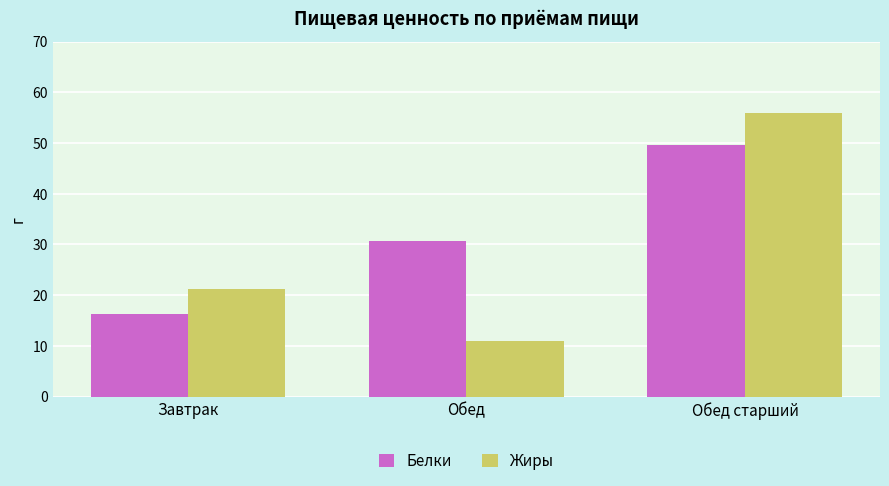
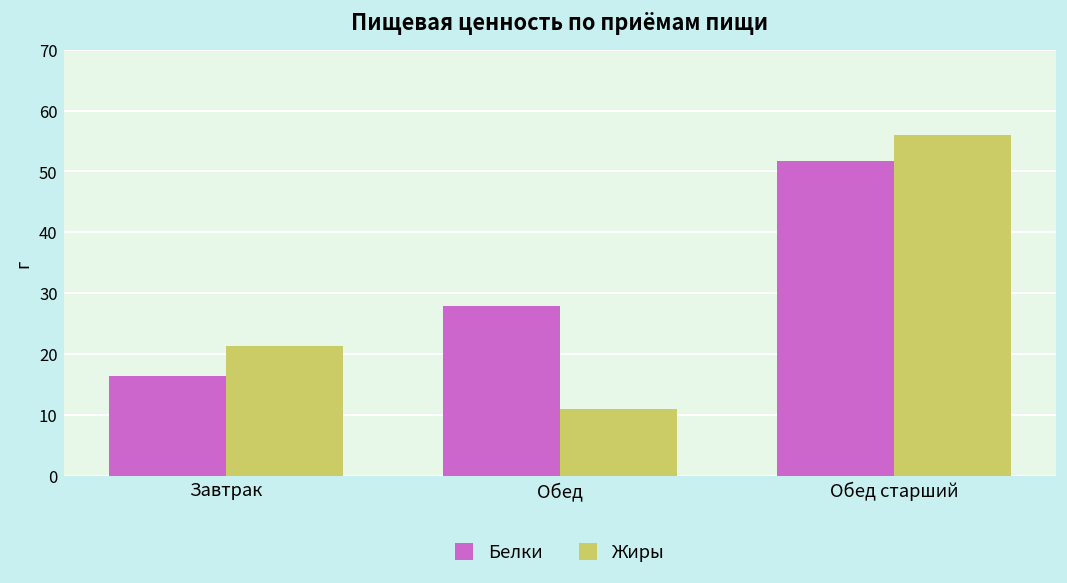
  {
    "Белки": {
      "Завтрак": 16,
-     "Обед": 31,
-     "Обед старший": 50
+     "Обед": 28,
+     "Обед старший": 52
    },
    "Жиры": {
      "Завтрак": 21,
      "Обед": 11,
      "Обед старший": 56
    }
  }
